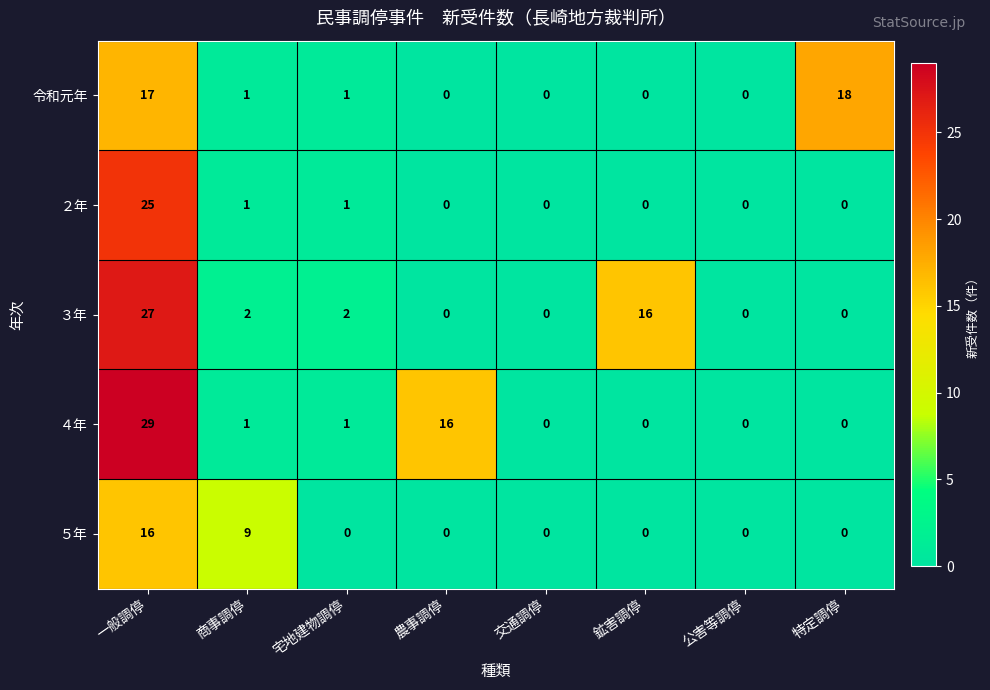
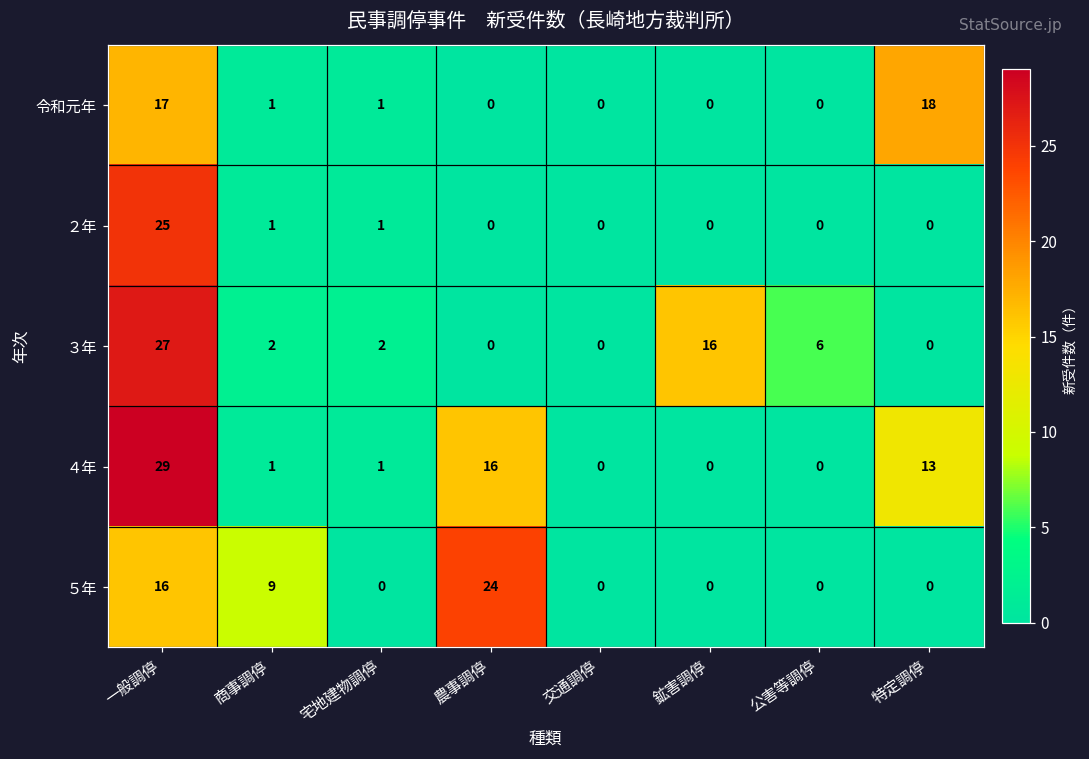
  {
    "令和元年": {
      "一般調停": 17,
      "商事調停": 1,
      "宅地建物調停": 1,
      "農事調停": 0,
      "交通調停": 0,
      "鉱害調停": 0,
      "公害等調停": 0,
      "特定調停": 18
    },
    "２年": {
      "一般調停": 25,
      "商事調停": 1,
      "宅地建物調停": 1,
      "農事調停": 0,
      "交通調停": 0,
      "鉱害調停": 0,
      "公害等調停": 0,
      "特定調停": 0
    },
    "３年": {
      "一般調停": 27,
      "商事調停": 2,
      "宅地建物調停": 2,
      "農事調停": 0,
      "交通調停": 0,
      "鉱害調停": 16,
-     "公害等調停": 0,
+     "公害等調停": 6,
      "特定調停": 0
    },
    "４年": {
      "一般調停": 29,
      "商事調停": 1,
      "宅地建物調停": 1,
      "農事調停": 16,
      "交通調停": 0,
      "鉱害調停": 0,
      "公害等調停": 0,
-     "特定調停": 0
+     "特定調停": 13
    },
    "５年": {
      "一般調停": 16,
      "商事調停": 9,
      "宅地建物調停": 0,
-     "農事調停": 0,
+     "農事調停": 24,
      "交通調停": 0,
      "鉱害調停": 0,
      "公害等調停": 0,
      "特定調停": 0
    }
  }
